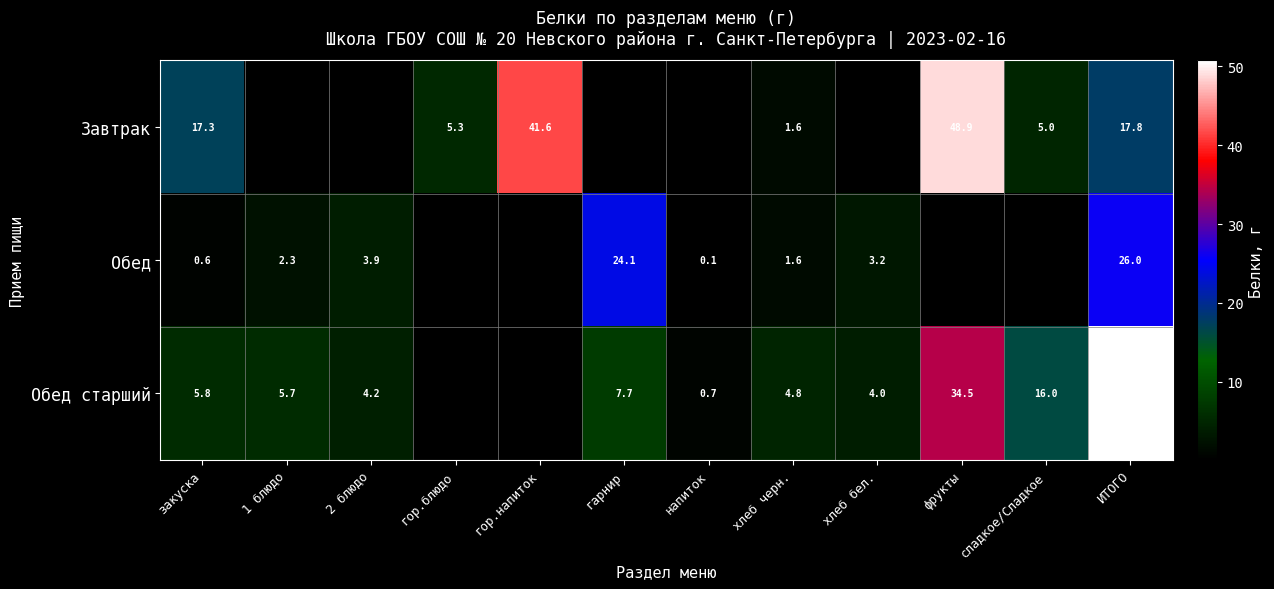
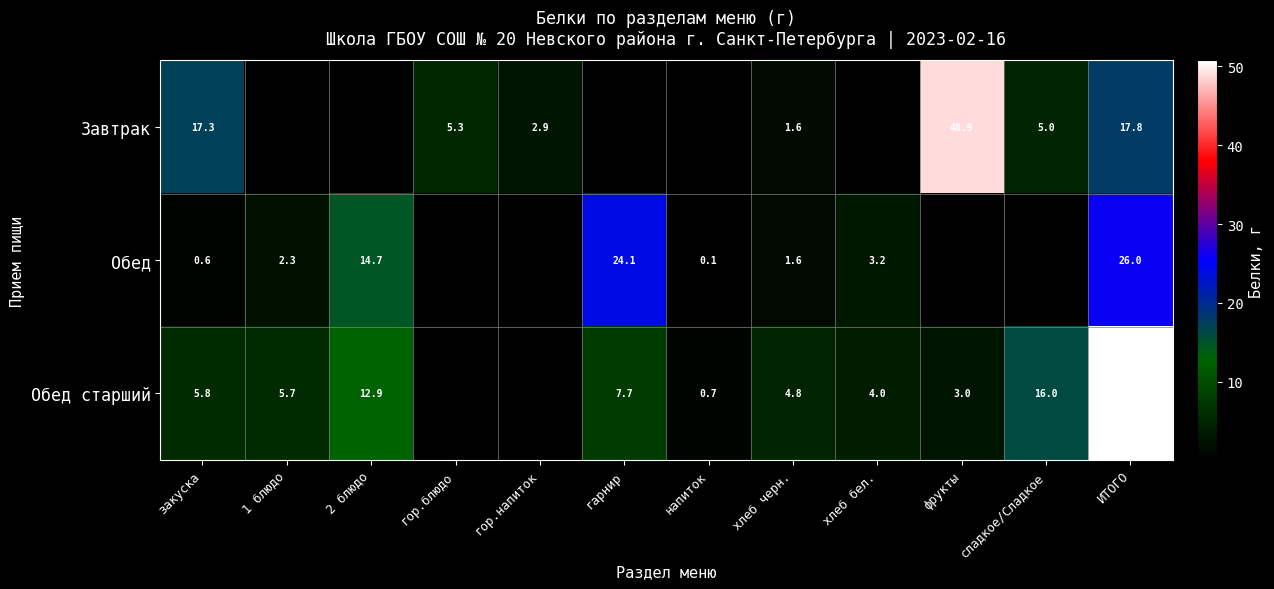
  {
    "Завтрак": {
      "закуска": 17.3,
      "гор.блюдо": 5.3,
-     "гор.напиток": 41.6,
+     "гор.напиток": 2.9,
      "хлеб черн.": 1.6,
      "сладкое/Сладкое": 5.0,
      "ИТОГО": 17.8
    },
    "Обед": {
      "закуска": 0.6,
      "1 блюдо": 2.3,
-     "2 блюдо": 3.9,
+     "2 блюдо": 14.7,
      "гарнир": 24.1,
      "напиток": 0.1,
      "хлеб черн.": 1.6,
      "хлеб бел.": 3.2,
      "ИТОГО": 26.0
    },
    "Обед старший": {
      "закуска": 5.8,
      "1 блюдо": 5.7,
-     "2 блюдо": 4.2,
+     "2 блюдо": 12.9,
      "гарнир": 7.7,
      "напиток": 0.7,
      "хлеб черн.": 4.8,
      "хлеб бел.": 4.0,
-     "фрукты": 34.5,
+     "фрукты": 3.0,
      "сладкое/Сладкое": 16.0
    }
  }
